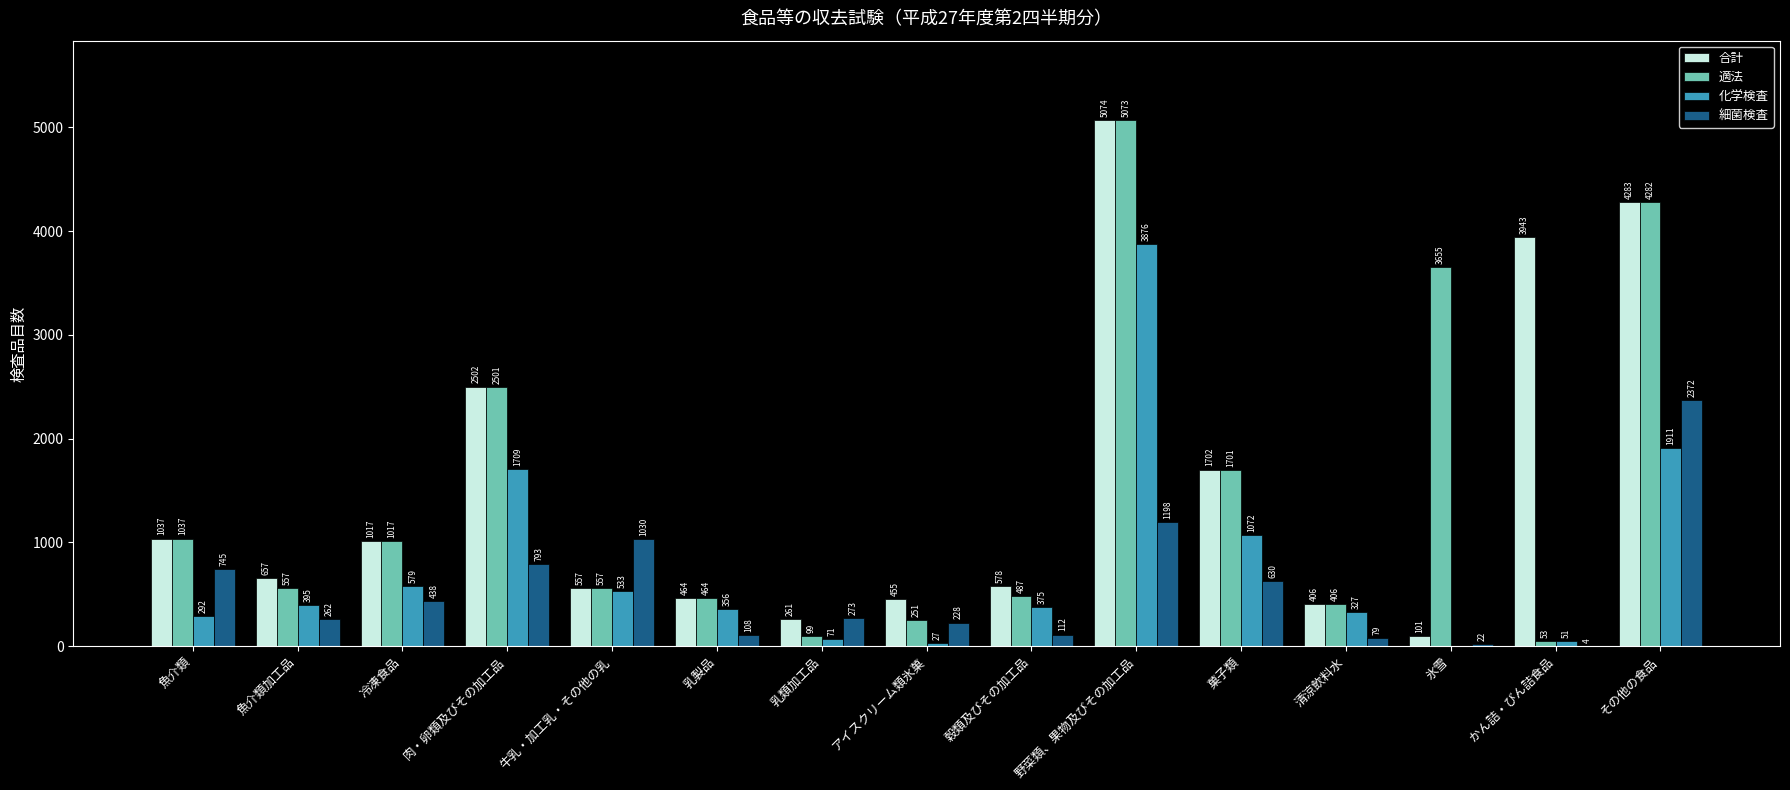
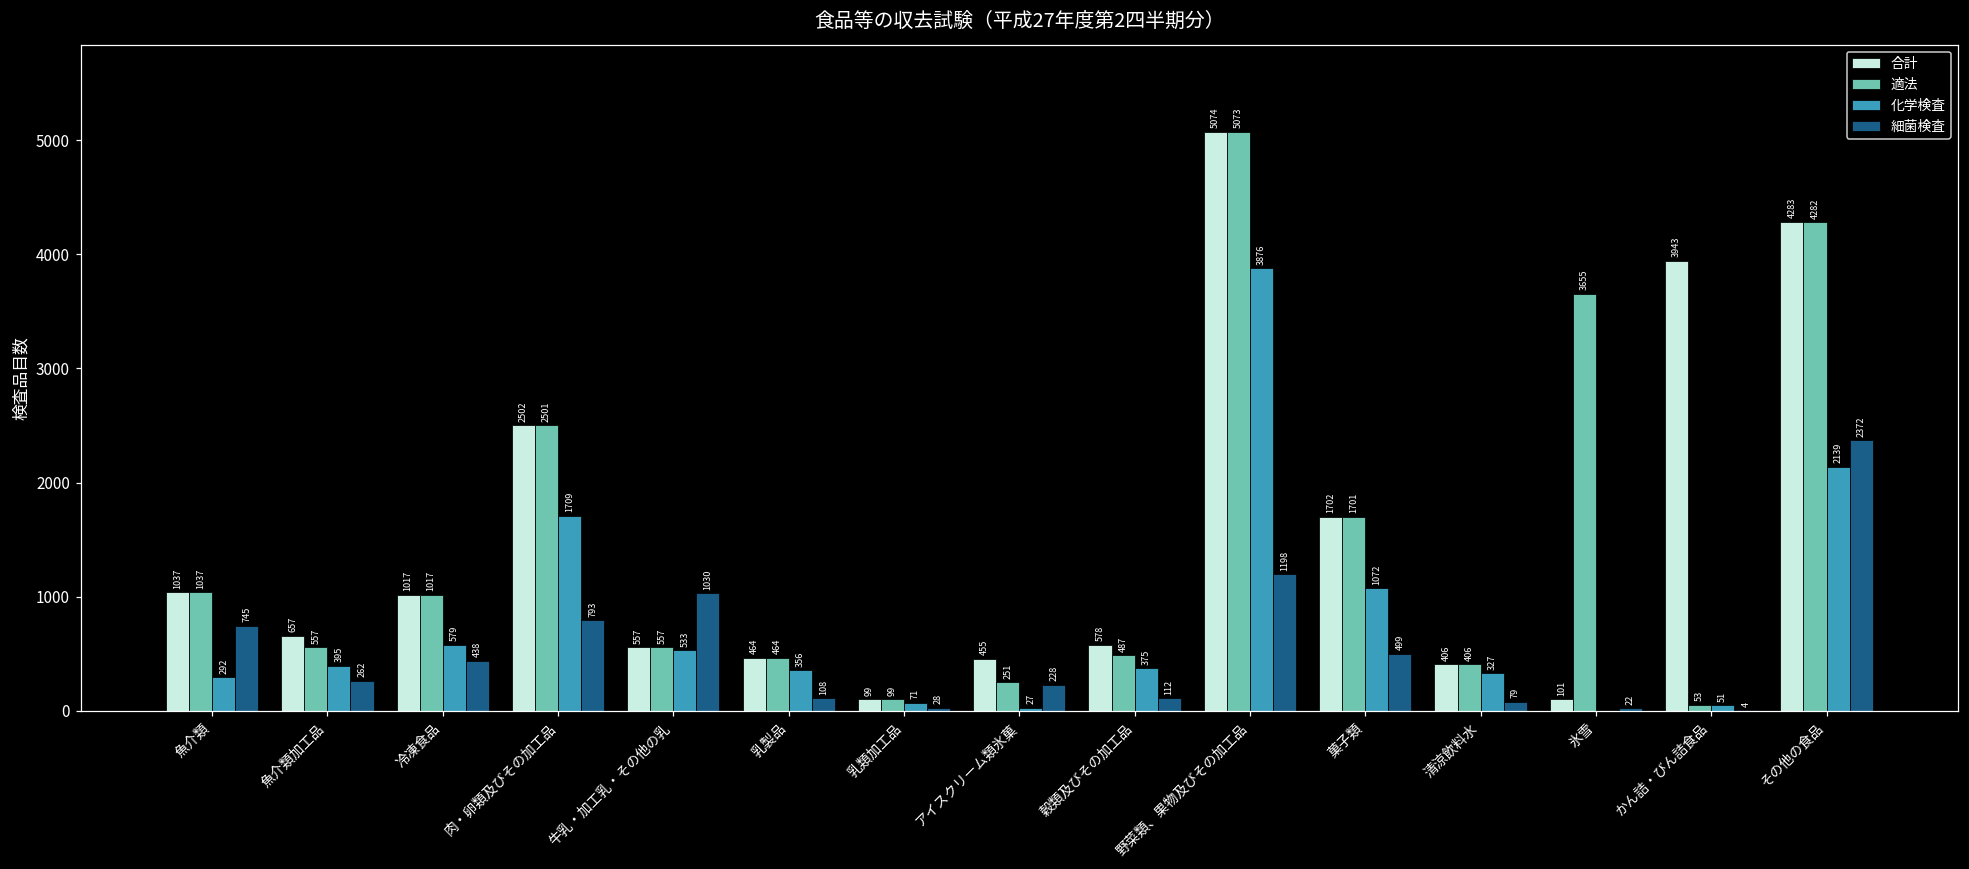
  {
    "合計": {
      "魚介類": 1037,
      "魚介類加工品": 657,
      "冷凍食品": 1017,
      "肉・卵類及びその加工品": 2502,
      "牛乳・加工乳・その他の乳": 557,
      "乳製品": 464,
-     "乳類加工品": 261,
+     "乳類加工品": 99,
      "アイスクリーム類氷菓": 455,
      "穀類及びその加工品": 578,
      "野菜類、果物及びその加工品": 5074,
      "菓子類": 1702,
      "清涼飲料水": 406,
      "氷雪": 101,
      "かん詰・びん詰食品": 3943,
      "その他の食品": 4283
    },
    "適法": {
      "魚介類": 1037,
      "魚介類加工品": 557,
      "冷凍食品": 1017,
      "肉・卵類及びその加工品": 2501,
      "牛乳・加工乳・その他の乳": 557,
      "乳製品": 464,
      "乳類加工品": 99,
      "アイスクリーム類氷菓": 251,
      "穀類及びその加工品": 487,
      "野菜類、果物及びその加工品": 5073,
      "菓子類": 1701,
      "清涼飲料水": 406,
      "氷雪": 3655,
      "かん詰・びん詰食品": 53,
      "その他の食品": 4282
    },
    "化学検査": {
      "魚介類": 292,
      "魚介類加工品": 395,
      "冷凍食品": 579,
      "肉・卵類及びその加工品": 1709,
      "牛乳・加工乳・その他の乳": 533,
      "乳製品": 356,
      "乳類加工品": 71,
      "アイスクリーム類氷菓": 27,
      "穀類及びその加工品": 375,
      "野菜類、果物及びその加工品": 3876,
      "菓子類": 1072,
      "清涼飲料水": 327,
      "かん詰・びん詰食品": 51,
-     "その他の食品": 1911
+     "その他の食品": 2139
    },
    "細菌検査": {
      "魚介類": 745,
      "魚介類加工品": 262,
      "冷凍食品": 438,
      "肉・卵類及びその加工品": 793,
      "牛乳・加工乳・その他の乳": 1030,
      "乳製品": 108,
-     "乳類加工品": 273,
+     "乳類加工品": 28,
      "アイスクリーム類氷菓": 228,
      "穀類及びその加工品": 112,
      "野菜類、果物及びその加工品": 1198,
-     "菓子類": 630,
+     "菓子類": 499,
      "清涼飲料水": 79,
      "氷雪": 22,
      "かん詰・びん詰食品": 4,
      "その他の食品": 2372
    }
  }
